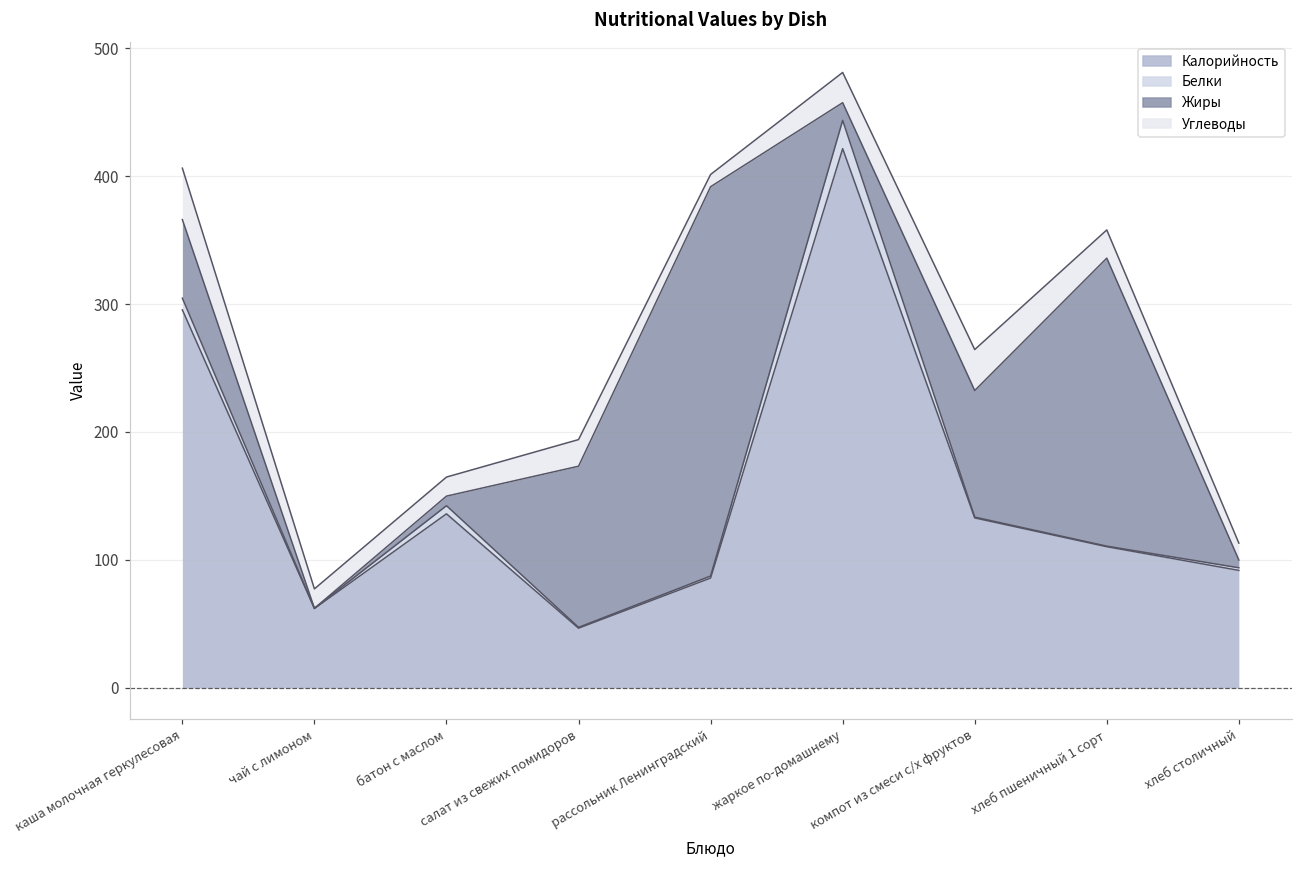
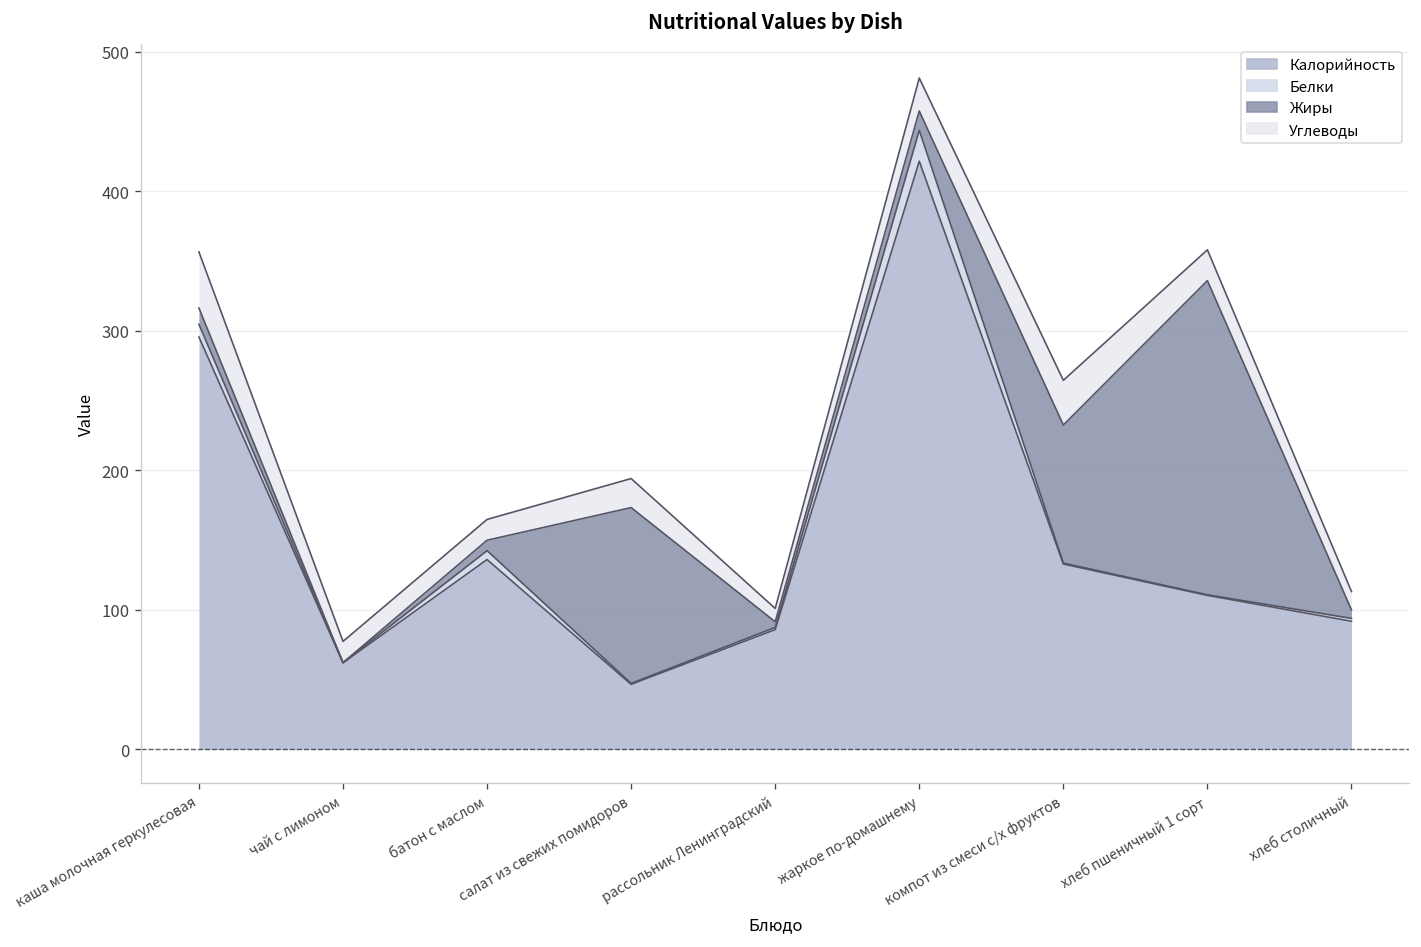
  {
    "Жиры": {
-     "каша молочная геркулесовая": 61,
+     "каша молочная геркулесовая": 12,
      "батон с маслом": 7,
      "салат из свежих помидоров": 126,
-     "рассольник Ленинградский": 304,
+     "рассольник Ленинградский": 4,
      "жаркое по-домашнему": 14,
      "компот из смеси с/х фруктов": 99,
      "хлеб пшеничный 1 сорт": 225,
      "хлеб столичный": 6
    }
  }
